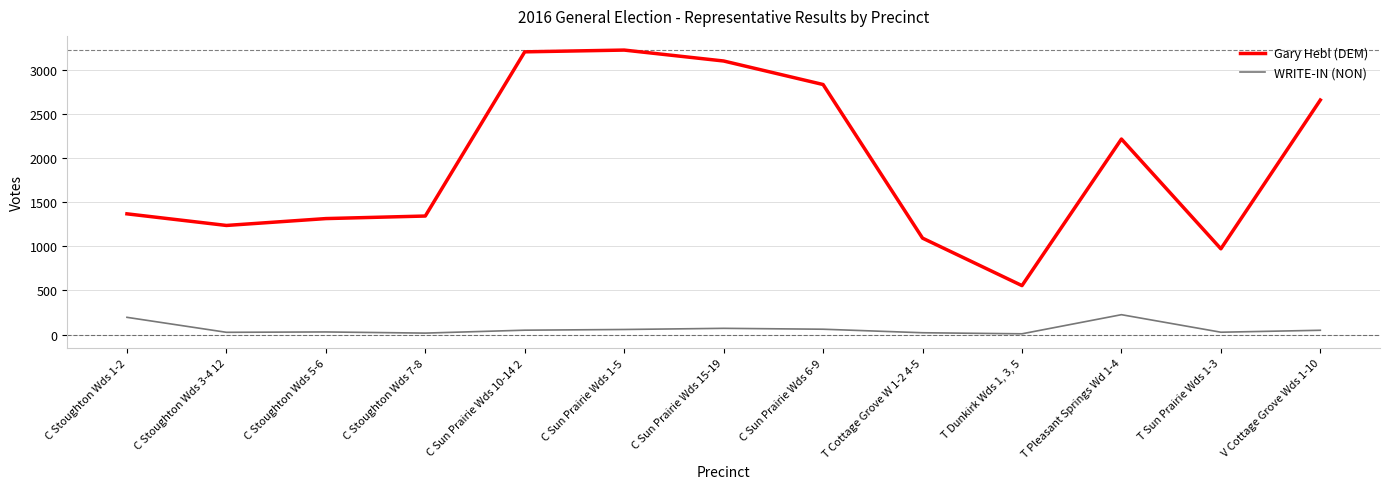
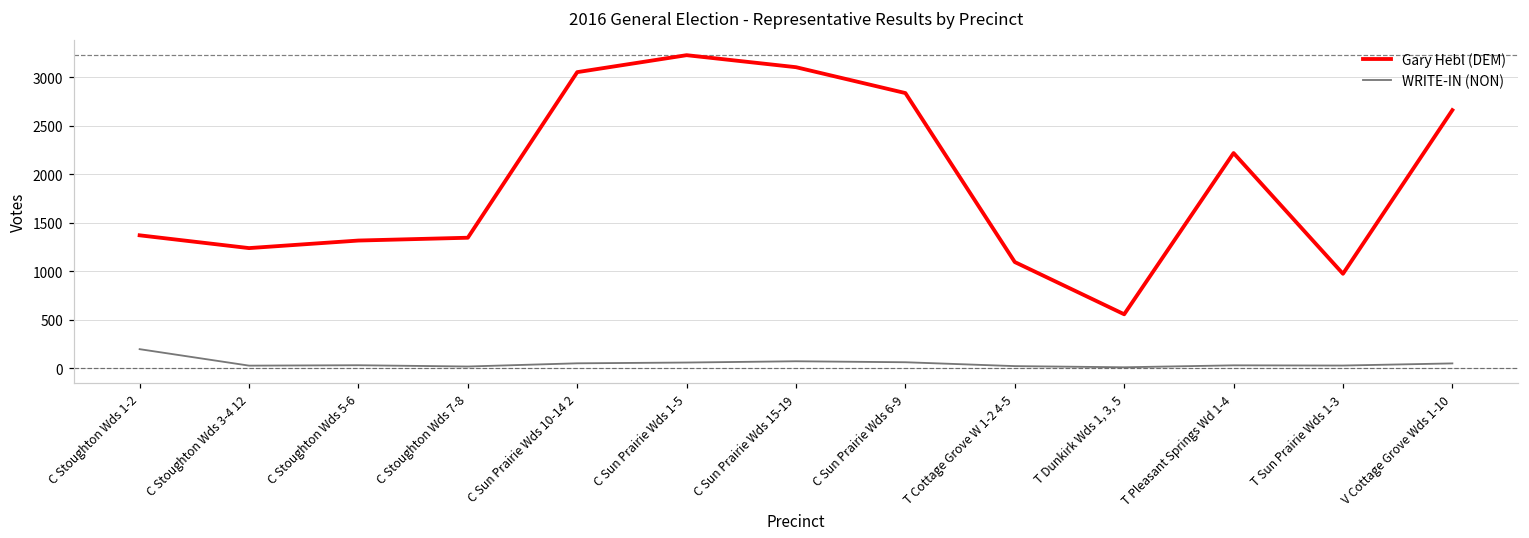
  {
    "Gary Hebl (DEM)": {
      "C Stoughton Wds 1-2": 1400,
      "C Stoughton Wds 3-4 12": 1200,
      "C Stoughton Wds 5-6": 1300,
      "C Stoughton Wds 7-8": 1300,
-     "C Sun Prairie Wds 10-14 2": 3200,
+     "C Sun Prairie Wds 10-14 2": 3100,
      "C Sun Prairie Wds 1-5": 3200,
      "C Sun Prairie Wds 15-19": 3100,
      "C Sun Prairie Wds 6-9": 2800,
      "T Cottage Grove W 1-2 4-5": 1100,
      "T Dunkirk Wds 1, 3, 5": 600,
      "T Pleasant Springs Wd 1-4": 2200,
      "T Sun Prairie Wds 1-3": 1000,
      "V Cottage Grove Wds 1-10": 2700
    },
    "WRITE-IN (NON)": {
      "C Stoughton Wds 1-2": 200,
      "C Stoughton Wds 3-4 12": 0,
      "C Stoughton Wds 5-6": 0,
      "C Stoughton Wds 7-8": 0,
      "C Sun Prairie Wds 10-14 2": 0,
      "C Sun Prairie Wds 1-5": 100,
      "C Sun Prairie Wds 15-19": 100,
      "C Sun Prairie Wds 6-9": 100,
      "T Cottage Grove W 1-2 4-5": 0,
      "T Dunkirk Wds 1, 3, 5": 0,
-     "T Pleasant Springs Wd 1-4": 200,
+     "T Pleasant Springs Wd 1-4": 0,
      "T Sun Prairie Wds 1-3": 0,
      "V Cottage Grove Wds 1-10": 0
    }
  }
